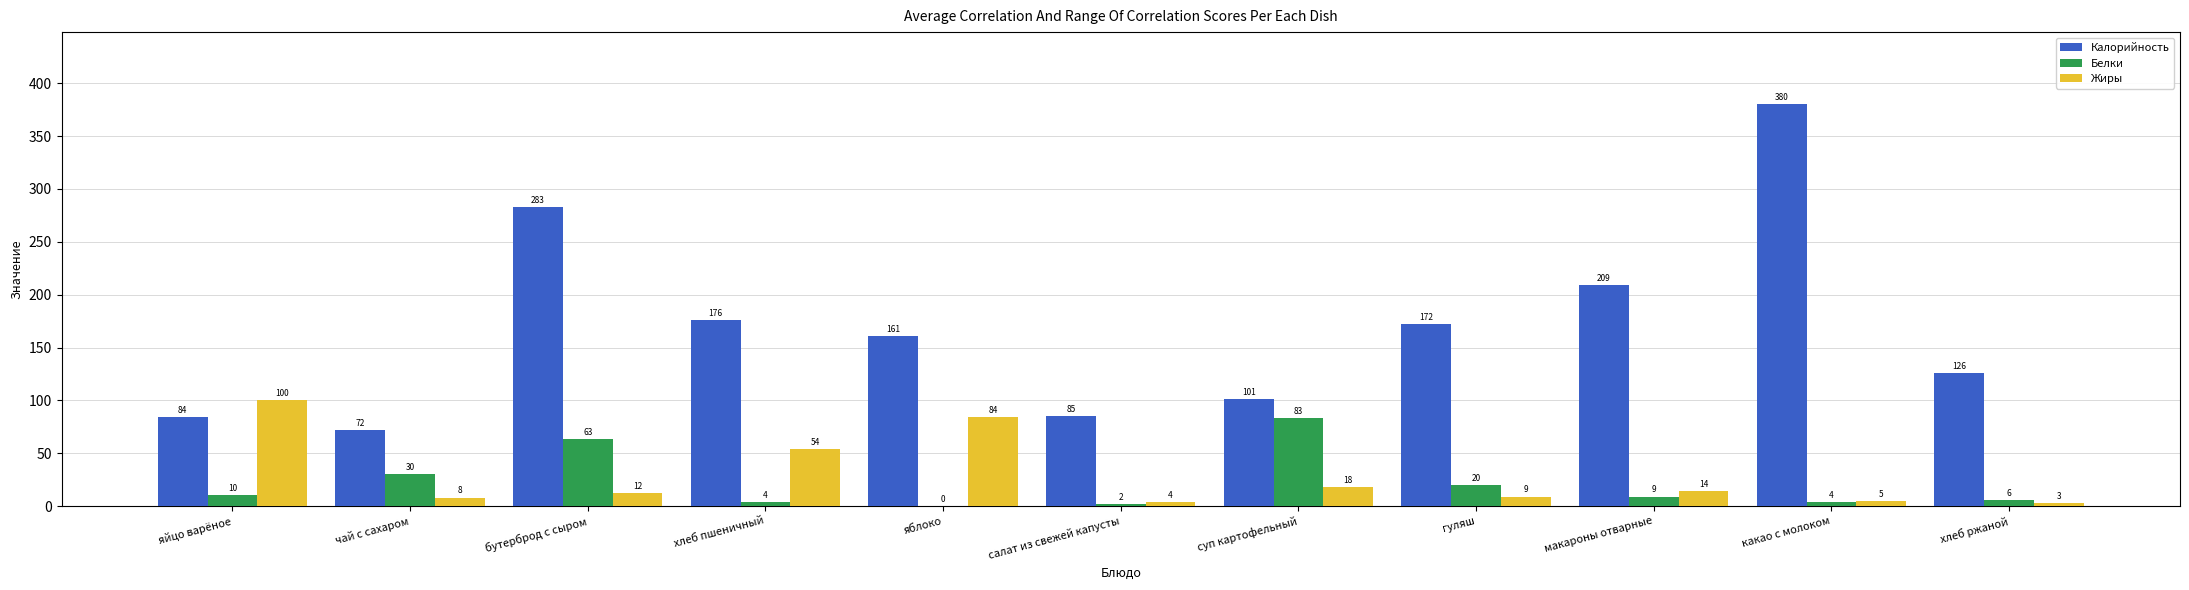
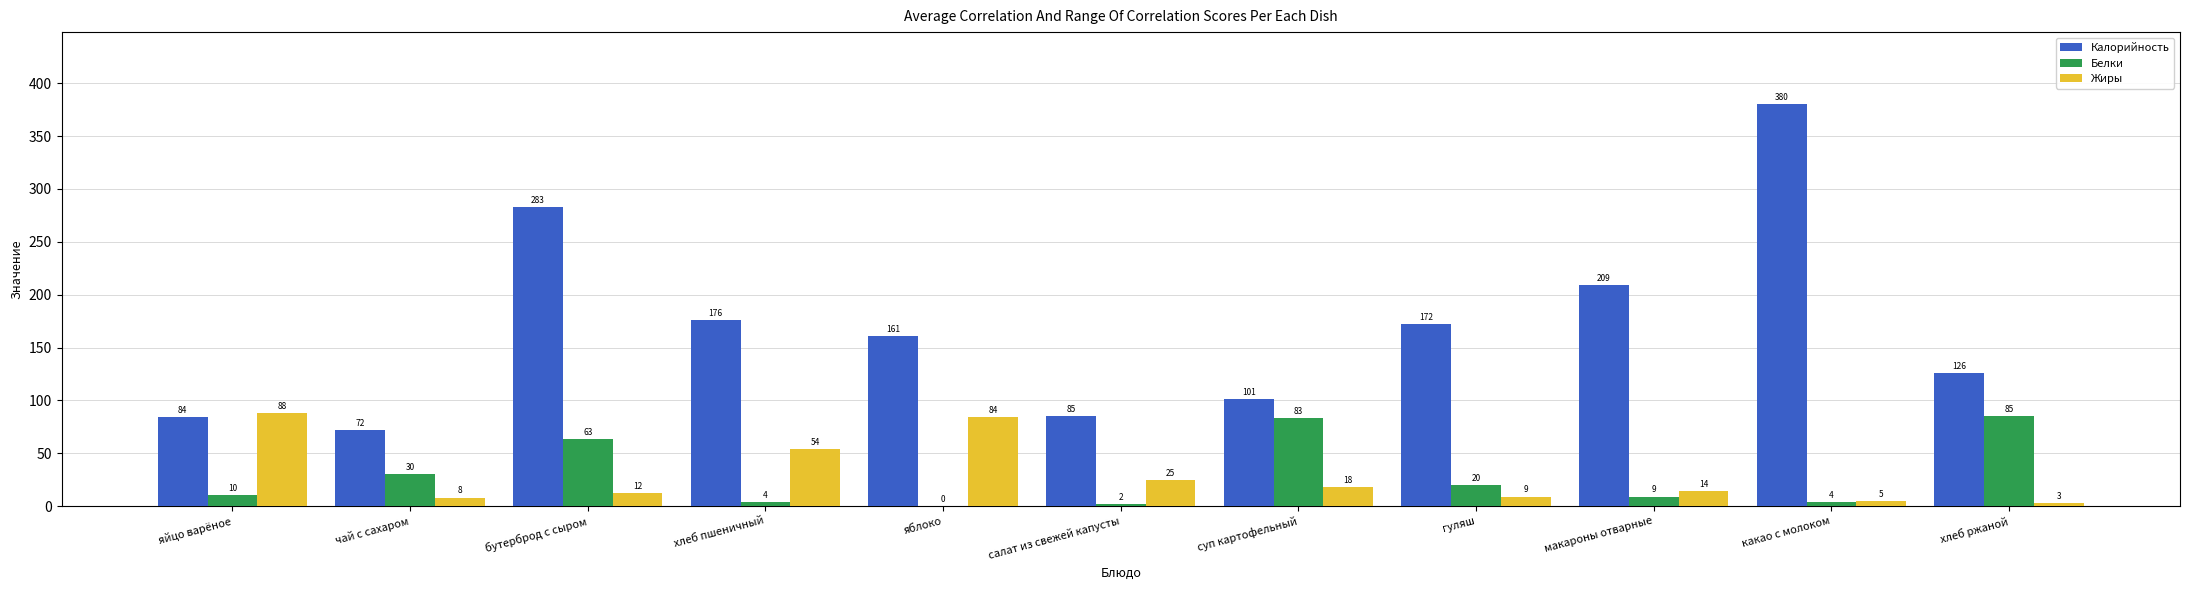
  {
    "Калорийность": {
      "яйцо варёное": 84,
      "чай с сахаром": 72,
      "бутерброд с сыром": 283,
      "хлеб пшеничный": 176,
      "яблоко": 161,
      "салат из свежей капусты": 85,
      "суп картофельный": 101,
      "гуляш": 172,
      "макароны отварные": 209,
      "какао с молоком": 380,
      "хлеб ржаной": 126
    },
    "Белки": {
      "яйцо варёное": 10,
      "чай с сахаром": 30,
      "бутерброд с сыром": 63,
      "хлеб пшеничный": 4,
      "яблоко": 0,
      "салат из свежей капусты": 2,
      "суп картофельный": 83,
      "гуляш": 20,
      "макароны отварные": 9,
      "какао с молоком": 4,
-     "хлеб ржаной": 6
+     "хлеб ржаной": 85
    },
    "Жиры": {
-     "яйцо варёное": 100,
+     "яйцо варёное": 88,
      "чай с сахаром": 8,
      "бутерброд с сыром": 12,
      "хлеб пшеничный": 54,
      "яблоко": 84,
-     "салат из свежей капусты": 4,
+     "салат из свежей капусты": 25,
      "суп картофельный": 18,
      "гуляш": 9,
      "макароны отварные": 14,
      "какао с молоком": 5,
      "хлеб ржаной": 3
    }
  }
